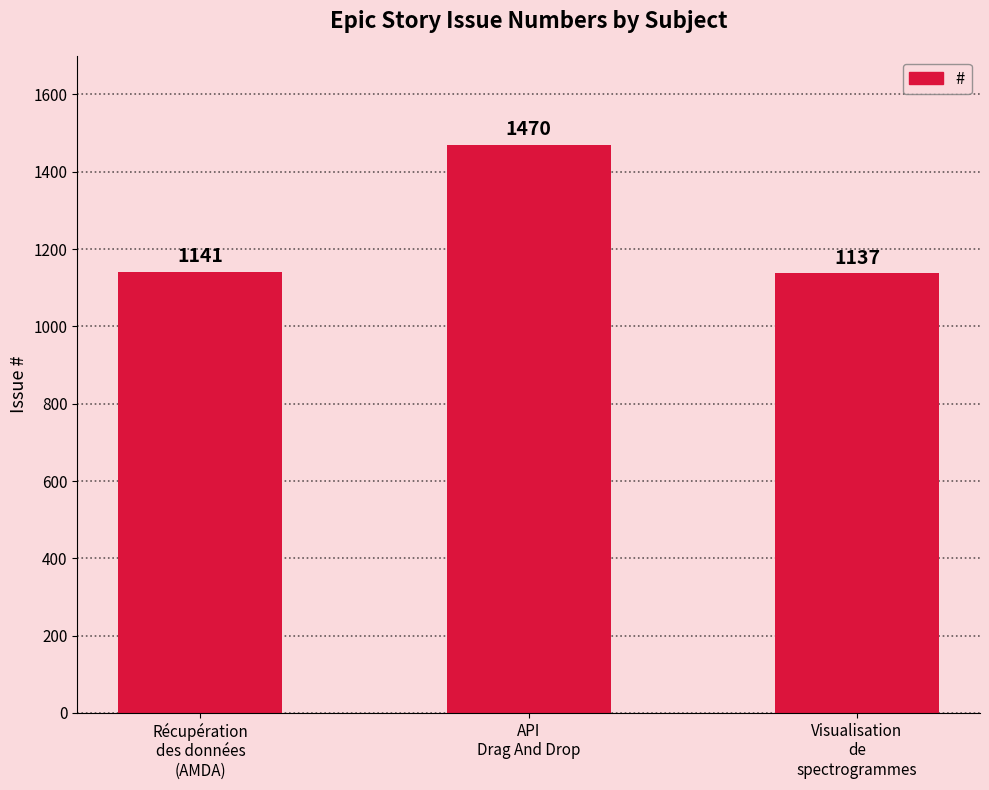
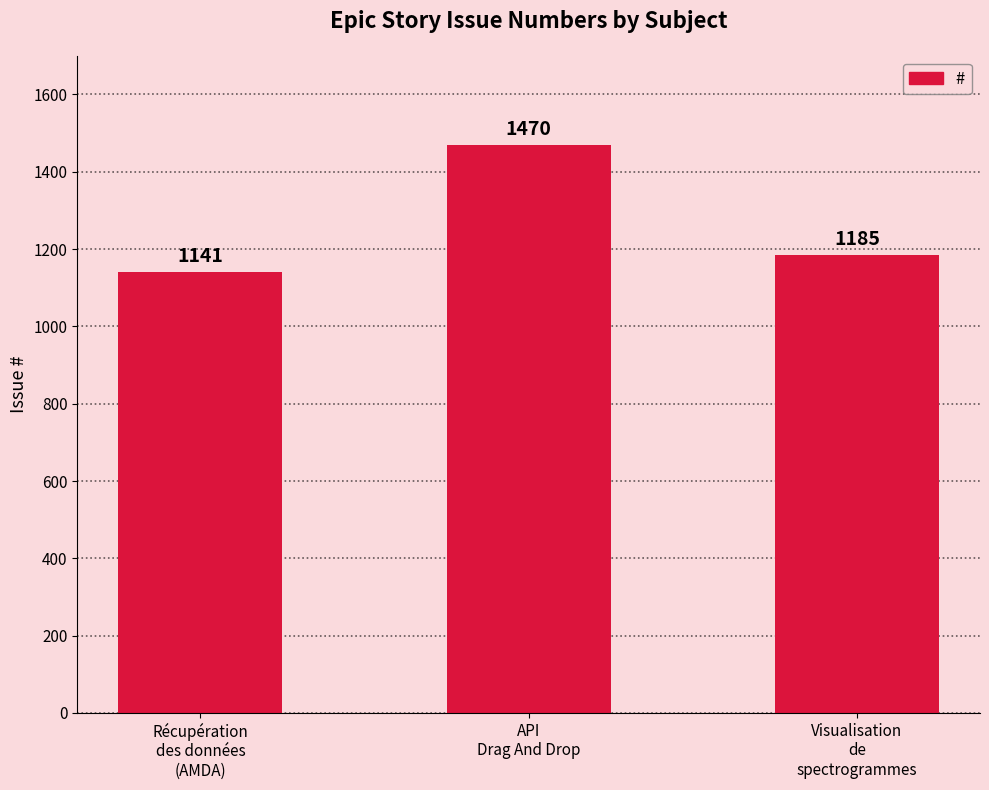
  {
    "Récupération des données (AMDA)": 1141,
    "API Drag And Drop": 1470,
-   "Visualisation de spectrogrammes": 1137
+   "Visualisation de spectrogrammes": 1185
  }
